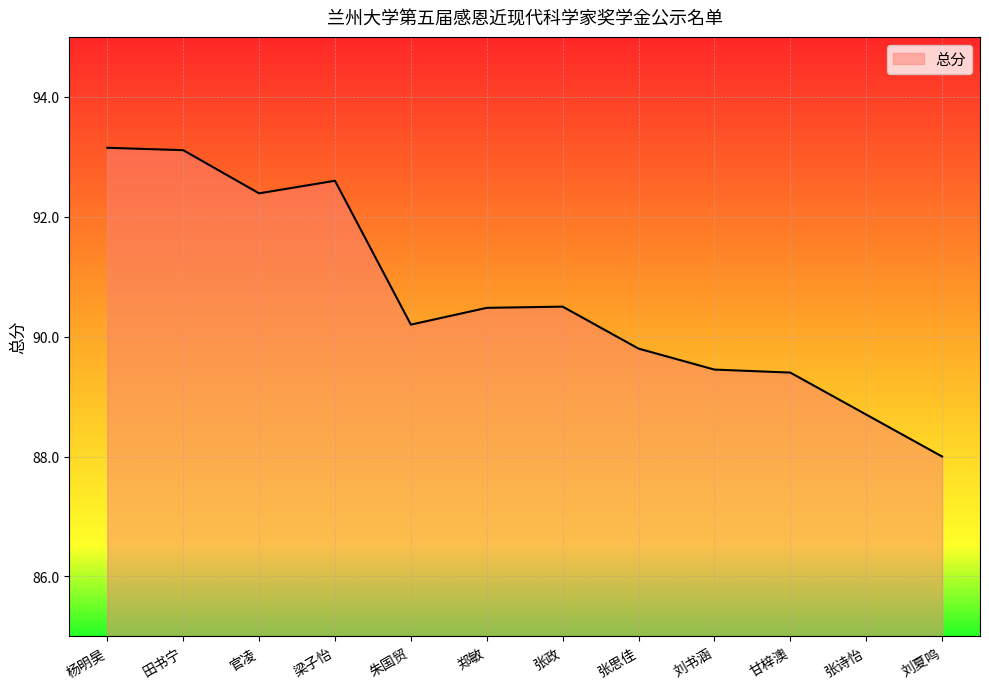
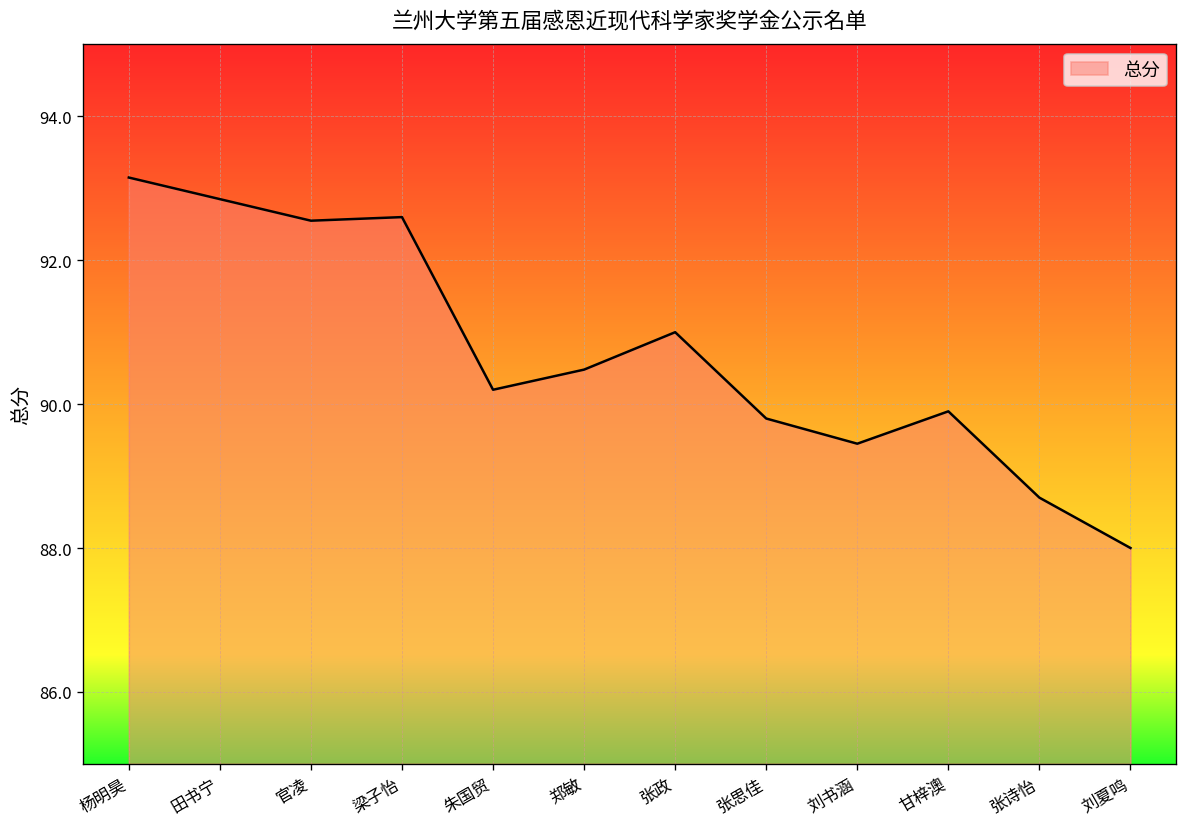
  {
    "杨明昊": 93.2,
-   "田书宁": 93.1,
-   "官凌": 92.4,
+   "田书宁": 92.9,
+   "官凌": 92.6,
    "梁子怡": 92.6,
    "朱国贸": 90.2,
    "郑敏": 90.5,
-   "张政": 90.5,
+   "张政": 91.0,
    "张思佳": 89.8,
    "刘书涵": 89.5,
-   "甘梓澳": 89.4,
+   "甘梓澳": 89.9,
    "张诗怡": 88.7,
    "刘夏鸣": 88.0
  }
